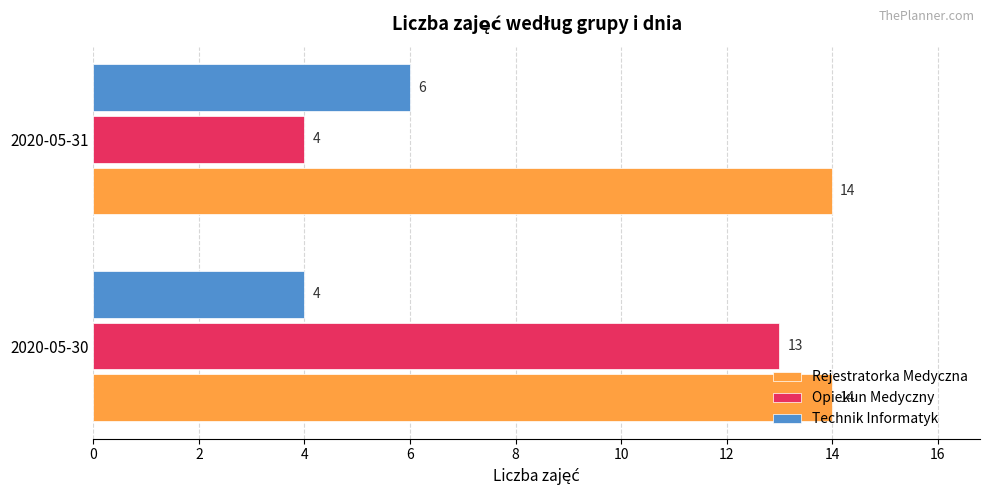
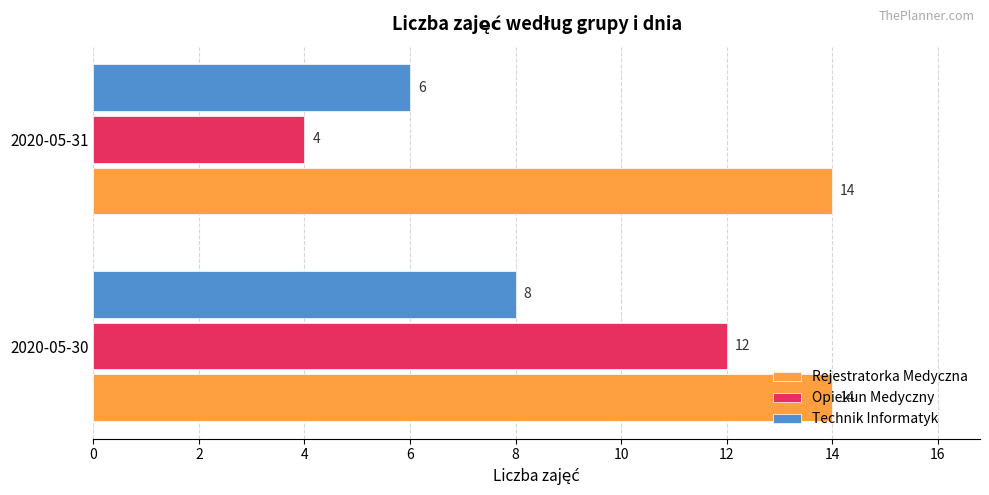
  {
    "Rejestratorka Medyczna": {
      "2020-05-31": 14,
      "2020-05-30": 14
    },
    "Opiekun Medyczny": {
      "2020-05-31": 4,
-     "2020-05-30": 13
+     "2020-05-30": 12
    },
    "Technik Informatyk": {
      "2020-05-31": 6,
-     "2020-05-30": 4
+     "2020-05-30": 8
    }
  }
